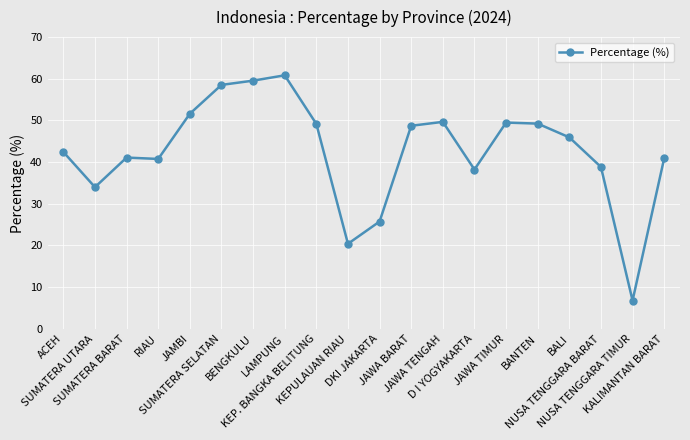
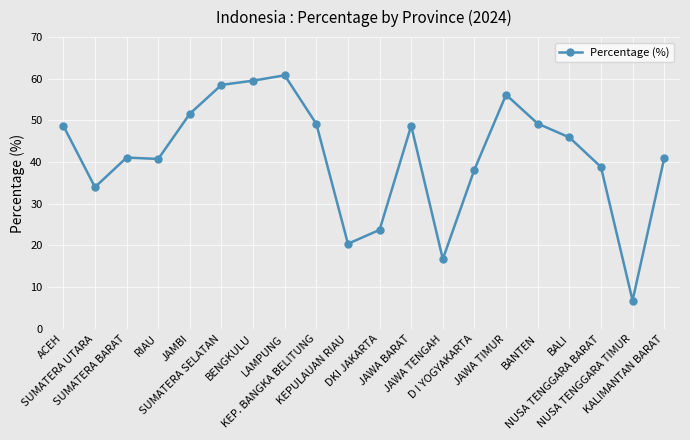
  {
-   "ACEH": 42,
+   "ACEH": 49,
    "SUMATERA UTARA": 34,
    "SUMATERA BARAT": 41,
    "RIAU": 41,
    "JAMBI": 52,
    "SUMATERA SELATAN": 59,
    "BENGKULU": 60,
    "LAMPUNG": 61,
    "KEP. BANGKA BELITUNG": 49,
    "KEPULAUAN RIAU": 20,
-   "DKI JAKARTA": 26,
+   "DKI JAKARTA": 24,
    "JAWA BARAT": 49,
-   "JAWA TENGAH": 50,
+   "JAWA TENGAH": 17,
    "D I YOGYAKARTA": 38,
-   "JAWA TIMUR": 49,
+   "JAWA TIMUR": 56,
    "BANTEN": 49,
    "BALI": 46,
    "NUSA TENGGARA BARAT": 39,
    "NUSA TENGGARA TIMUR": 7,
    "KALIMANTAN BARAT": 41
  }
